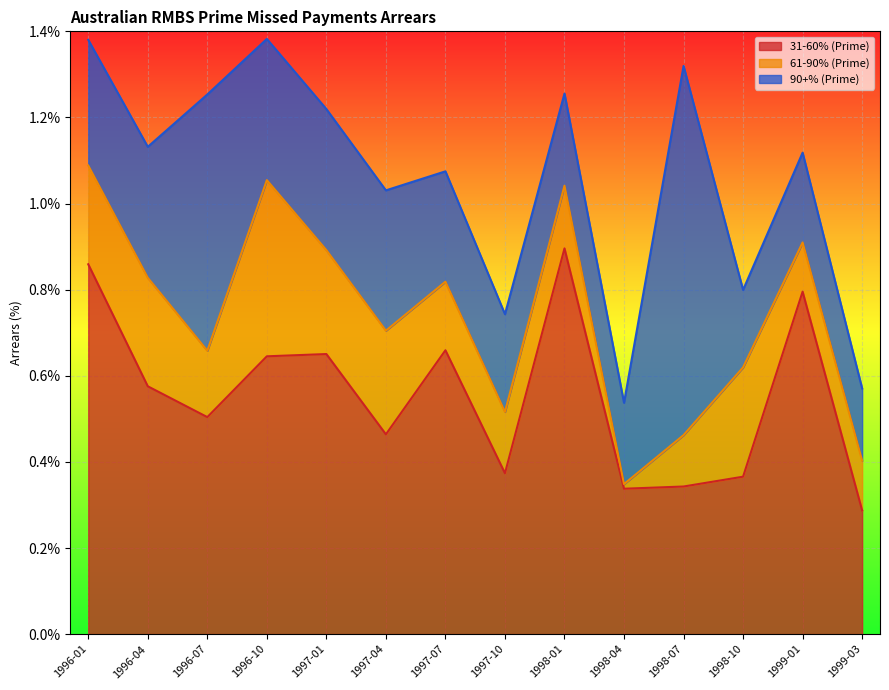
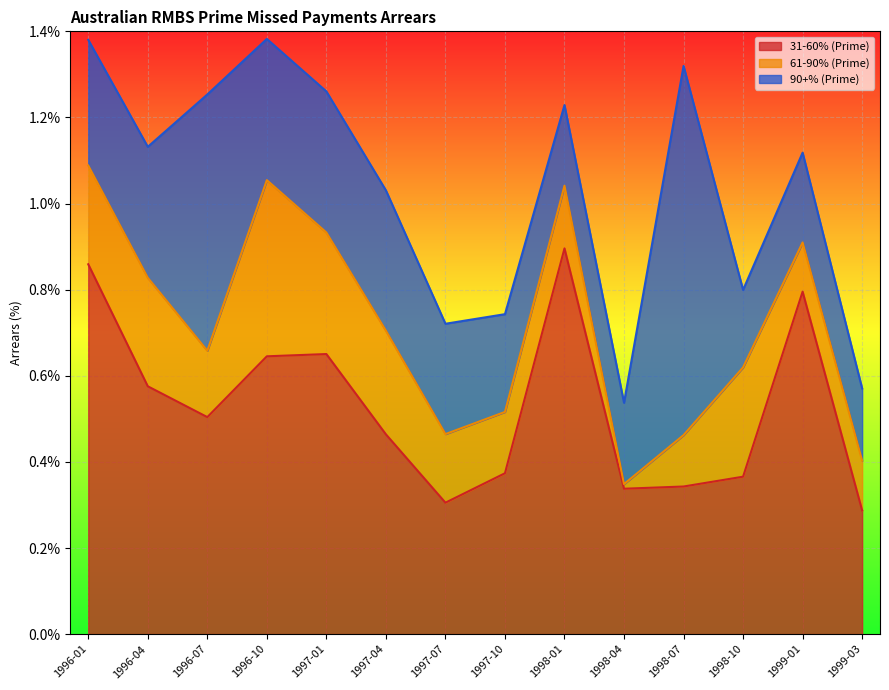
  {
    "31-60% (Prime)": {
      "1996-01": "0.86%",
      "1996-04": "0.58%",
      "1996-07": "0.50%",
      "1996-10": "0.65%",
      "1997-01": "0.65%",
      "1997-04": "0.46%",
-     "1997-07": "0.66%",
+     "1997-07": "0.31%",
      "1997-10": "0.37%",
      "1998-01": "0.90%",
      "1998-04": "0.34%",
      "1998-07": "0.34%",
      "1998-10": "0.37%",
      "1999-01": "0.80%",
      "1999-03": "0.29%"
    },
    "61-90% (Prime)": {
      "1996-01": "0.23%",
      "1996-04": "0.25%",
      "1996-07": "0.15%",
      "1996-10": "0.41%",
-     "1997-01": "0.24%",
+     "1997-01": "0.28%",
      "1997-04": "0.24%",
      "1997-07": "0.16%",
      "1997-10": "0.14%",
      "1998-01": "0.15%",
      "1998-04": "0.01%",
      "1998-07": "0.12%",
      "1998-10": "0.25%",
      "1999-01": "0.11%",
      "1999-03": "0.12%"
    },
    "90+% (Prime)": {
      "1996-01": "0.29%",
      "1996-04": "0.30%",
      "1996-07": "0.60%",
      "1996-10": "0.33%",
      "1997-01": "0.33%",
      "1997-04": "0.33%",
      "1997-07": "0.26%",
      "1997-10": "0.23%",
-     "1998-01": "0.21%",
+     "1998-01": "0.19%",
      "1998-04": "0.19%",
      "1998-07": "0.86%",
      "1998-10": "0.18%",
      "1999-01": "0.21%",
      "1999-03": "0.17%"
    }
  }
